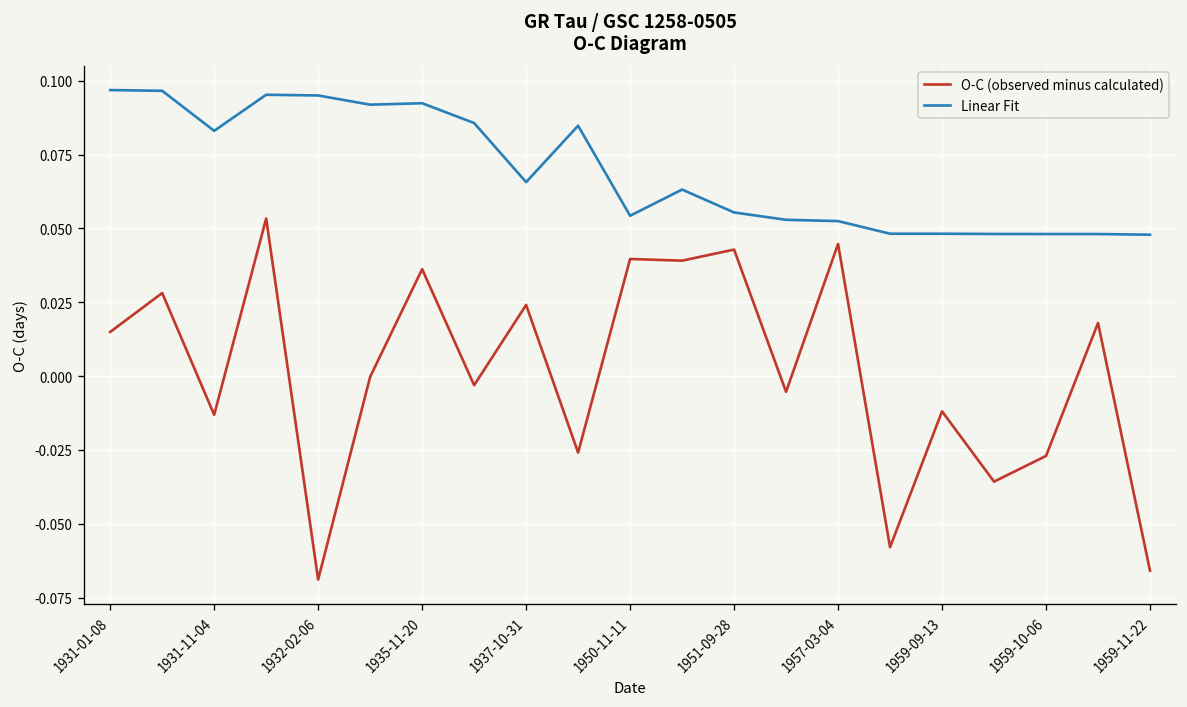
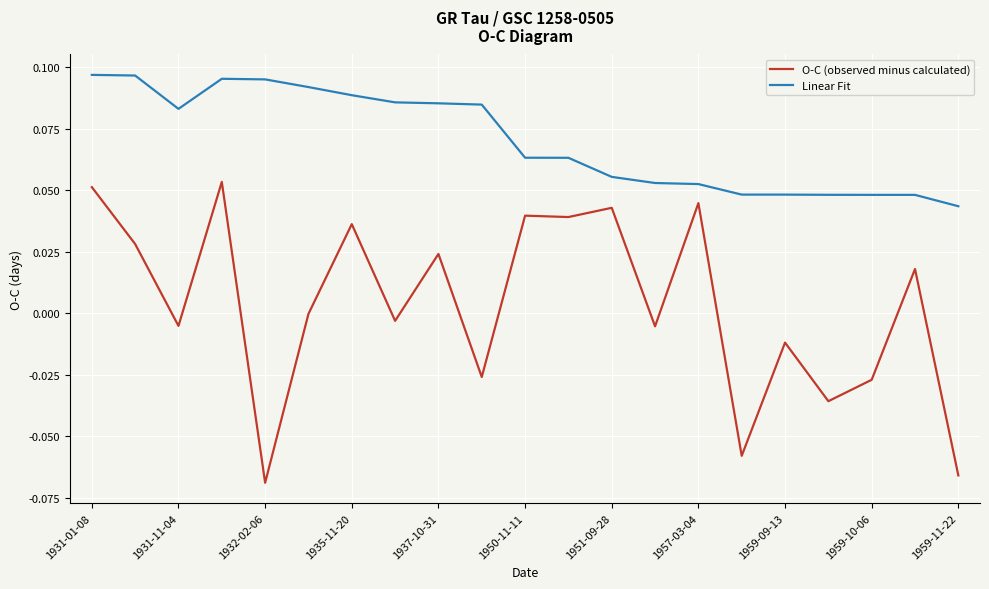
  {
    "O-C (observed minus calculated)": {
-     "1931-01-08": 0.015,
-     "1931-11-04": -0.013,
+     "1931-01-08": 0.051,
+     "1931-11-04": -0.005,
      "1932-02-06": -0.069,
      "1935-11-20": 0.036,
      "1937-10-31": 0.024,
      "1950-11-11": 0.040,
      "1951-09-28": 0.043,
      "1957-03-04": 0.045,
      "1959-11-22": -0.066
    },
    "Linear Fit": {
      "1931-01-08": 0.097,
      "1931-11-04": 0.083,
      "1932-02-06": 0.095,
-     "1935-11-20": 0.092,
-     "1937-10-31": 0.066,
-     "1950-11-11": 0.054,
+     "1935-11-20": 0.089,
+     "1937-10-31": 0.085,
+     "1950-11-11": 0.063,
      "1951-09-28": 0.055,
      "1957-03-04": 0.052,
-     "1959-11-22": 0.048
+     "1959-11-22": 0.043
    }
  }
